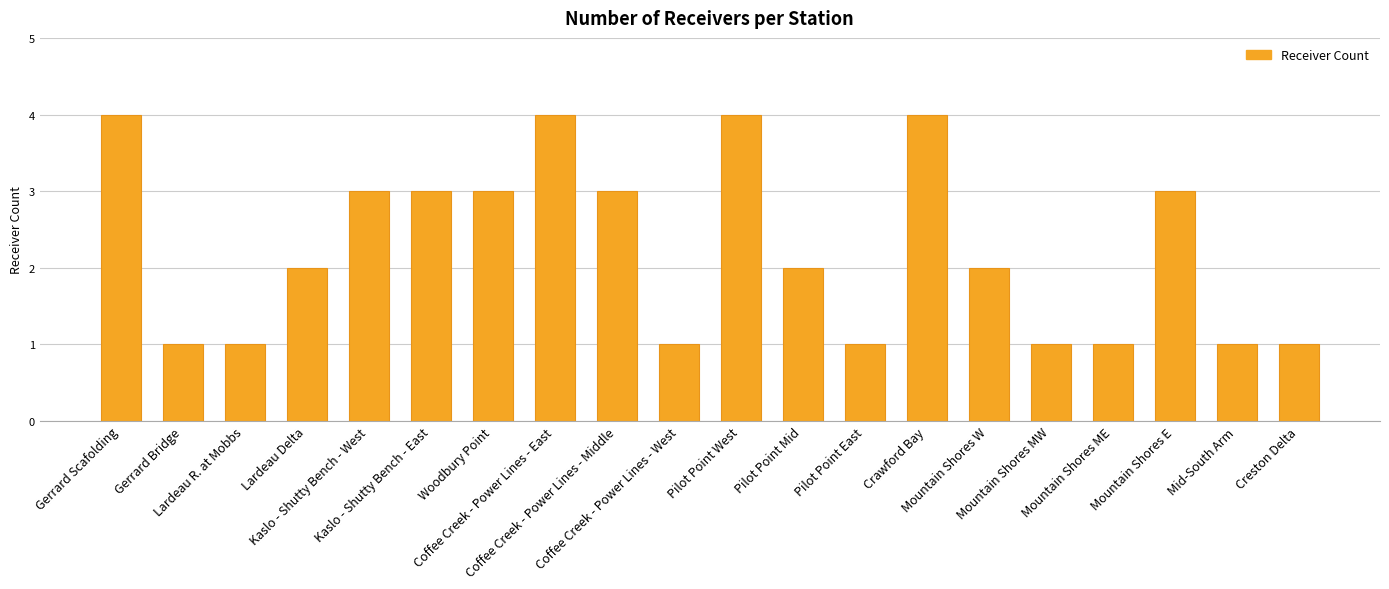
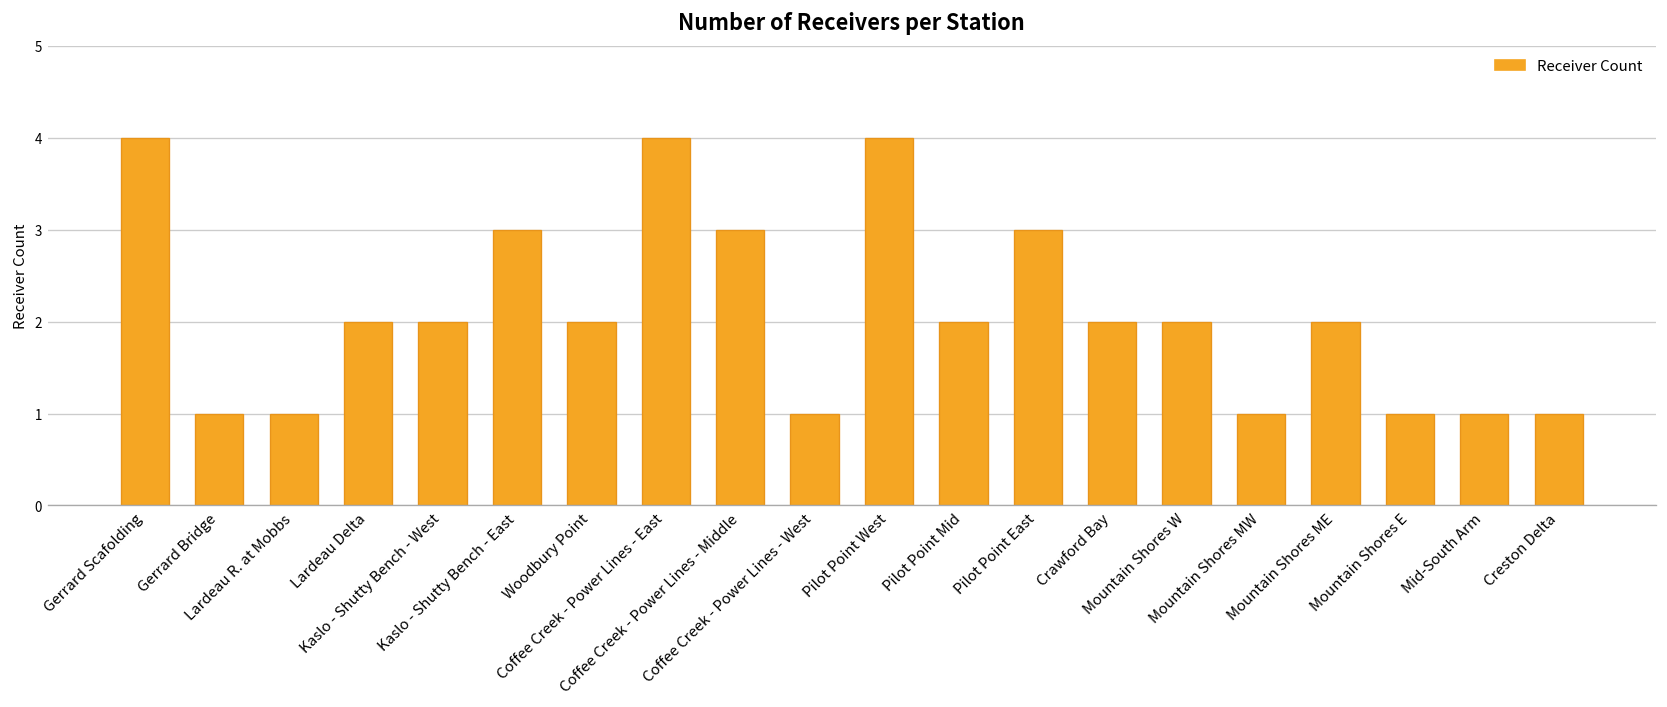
  {
    "Gerrard Scafolding": 4,
    "Gerrard Bridge": 1,
    "Lardeau R. at Mobbs": 1,
    "Lardeau Delta": 2,
-   "Kaslo - Shutty Bench - West": 3,
+   "Kaslo - Shutty Bench - West": 2,
    "Kaslo - Shutty Bench - East": 3,
-   "Woodbury Point": 3,
+   "Woodbury Point": 2,
    "Coffee Creek - Power Lines - East": 4,
    "Coffee Creek - Power Lines - Middle": 3,
    "Coffee Creek - Power Lines - West": 1,
    "Pilot Point West": 4,
    "Pilot Point Mid": 2,
-   "Pilot Point East": 1,
-   "Crawford Bay": 4,
+   "Pilot Point East": 3,
+   "Crawford Bay": 2,
    "Mountain Shores W": 2,
    "Mountain Shores MW": 1,
-   "Mountain Shores ME": 1,
-   "Mountain Shores E": 3,
+   "Mountain Shores ME": 2,
+   "Mountain Shores E": 1,
    "Mid-South Arm": 1,
    "Creston Delta": 1
  }
